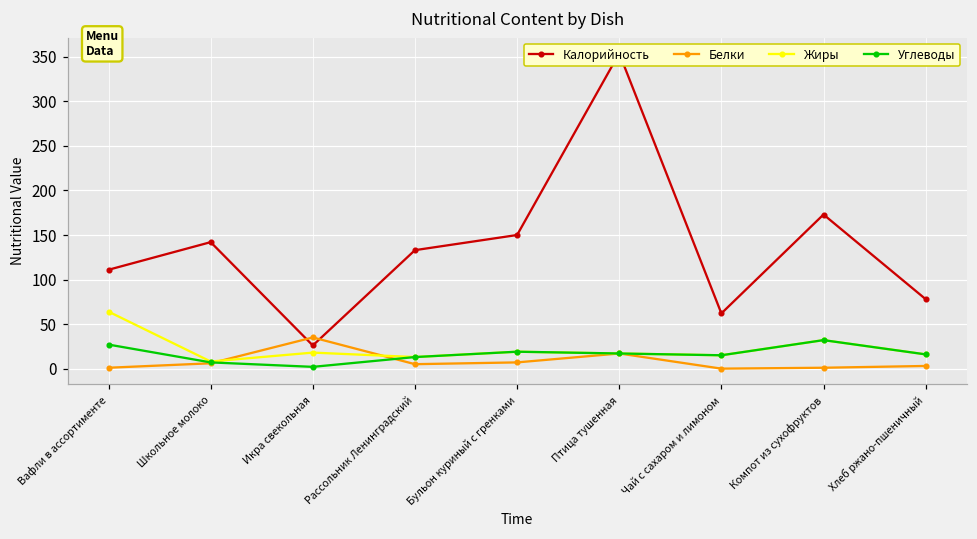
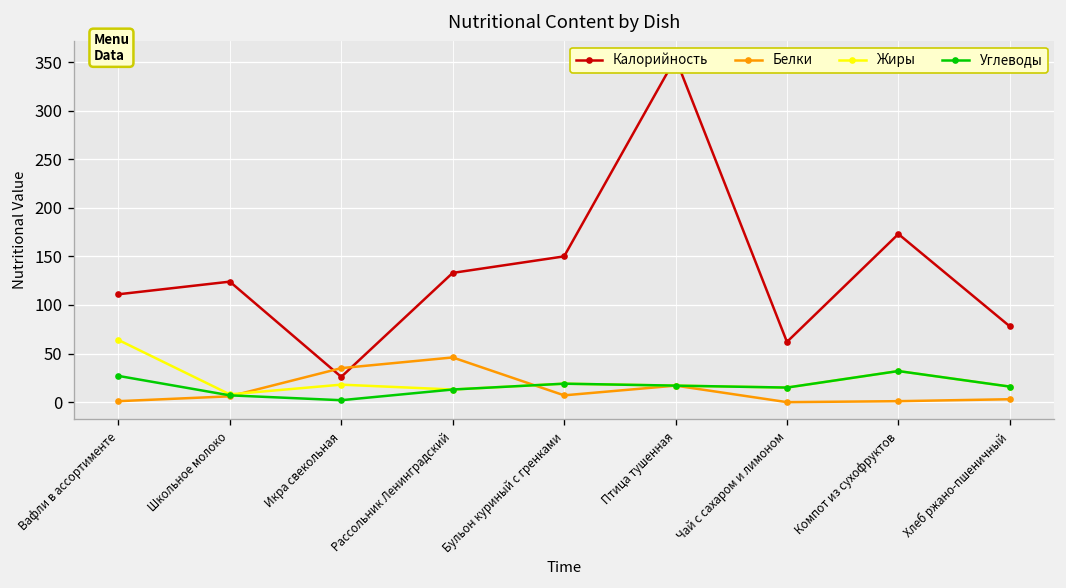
  {
    "Калорийность": {
      "Вафли в ассортименте": 110,
-     "Школьное молоко": 140,
+     "Школьное молоко": 120,
      "Икра свекольная": 30,
      "Рассольник Ленинградский": 130,
      "Бульон куриный с гренками": 150,
      "Чай с сахаром и лимоном": 60,
      "Компот из сухофруктов": 170,
      "Хлеб ржано-пшеничный": 80
    },
    "Белки": {
      "Вафли в ассортименте": 0,
      "Икра свекольная": 40,
-     "Рассольник Ленинградский": 10,
+     "Рассольник Ленинградский": 50,
      "Бульон куриный с гренками": 10,
      "Чай с сахаром и лимоном": 0,
      "Компот из сухофруктов": 0,
      "Хлеб ржано-пшеничный": 0
    },
    "Жиры": {
      "Вафли в ассортименте": 60,
      "Икра свекольная": 20
    },
    "Углеводы": {
      "Вафли в ассортименте": 30,
      "Икра свекольная": 0
    }
  }
